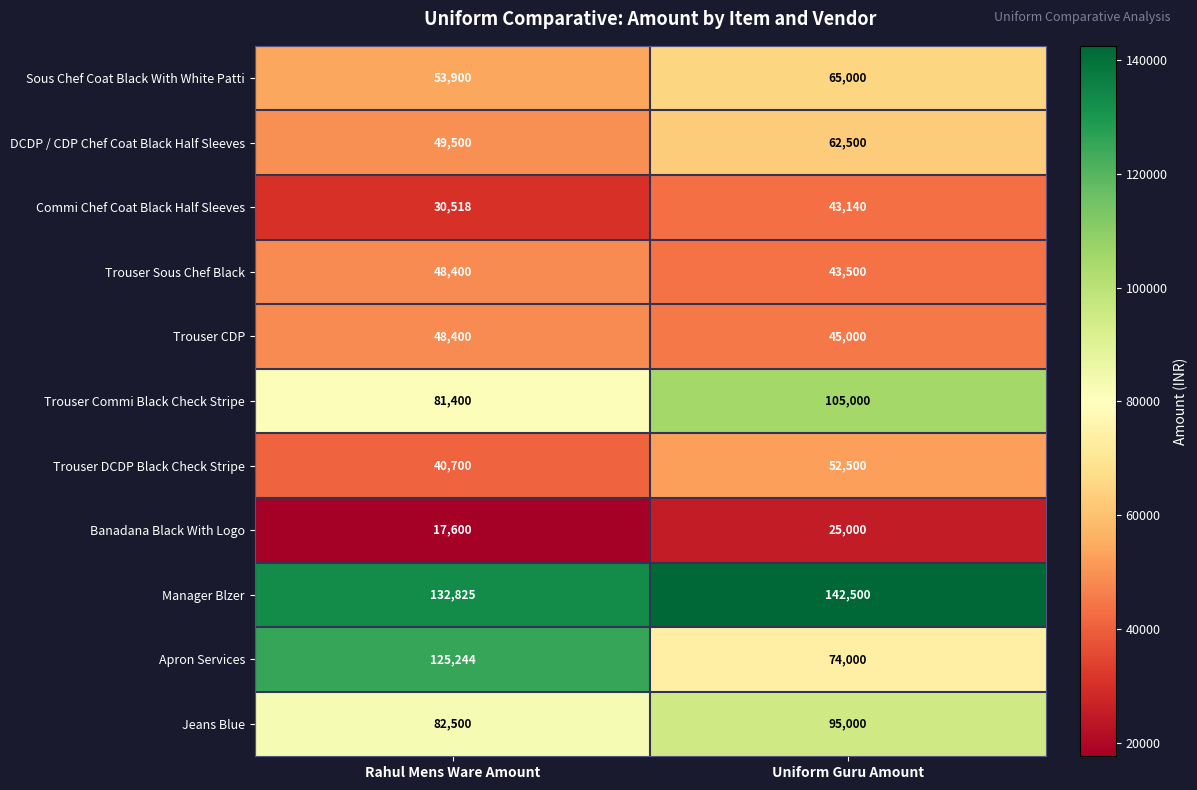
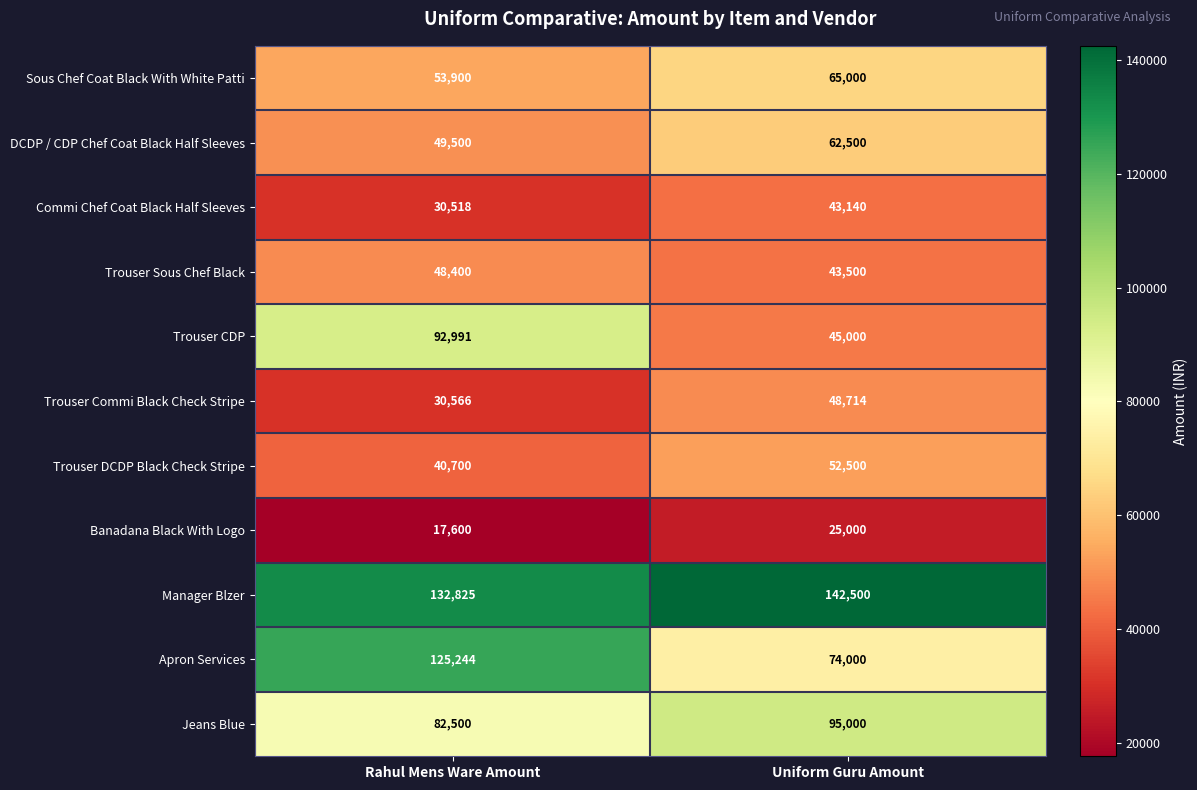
  {
    "Sous Chef Coat Black With White Patti": {
      "Rahul Mens Ware Amount": "53,900",
      "Uniform Guru Amount": "65,000"
    },
    "DCDP / CDP Chef Coat Black Half Sleeves": {
      "Rahul Mens Ware Amount": "49,500",
      "Uniform Guru Amount": "62,500"
    },
    "Commi Chef Coat Black Half Sleeves": {
      "Rahul Mens Ware Amount": "30,518",
      "Uniform Guru Amount": "43,140"
    },
    "Trouser Sous Chef Black": {
      "Rahul Mens Ware Amount": "48,400",
      "Uniform Guru Amount": "43,500"
    },
    "Trouser CDP": {
-     "Rahul Mens Ware Amount": "48,400",
+     "Rahul Mens Ware Amount": "92,991",
      "Uniform Guru Amount": "45,000"
    },
    "Trouser Commi Black Check Stripe": {
-     "Rahul Mens Ware Amount": "81,400",
-     "Uniform Guru Amount": "105,000"
+     "Rahul Mens Ware Amount": "30,566",
+     "Uniform Guru Amount": "48,714"
    },
    "Trouser DCDP Black Check Stripe": {
      "Rahul Mens Ware Amount": "40,700",
      "Uniform Guru Amount": "52,500"
    },
    "Banadana Black With Logo": {
      "Rahul Mens Ware Amount": "17,600",
      "Uniform Guru Amount": "25,000"
    },
    "Manager Blzer": {
      "Rahul Mens Ware Amount": "132,825",
      "Uniform Guru Amount": "142,500"
    },
    "Apron Services": {
      "Rahul Mens Ware Amount": "125,244",
      "Uniform Guru Amount": "74,000"
    },
    "Jeans Blue": {
      "Rahul Mens Ware Amount": "82,500",
      "Uniform Guru Amount": "95,000"
    }
  }
